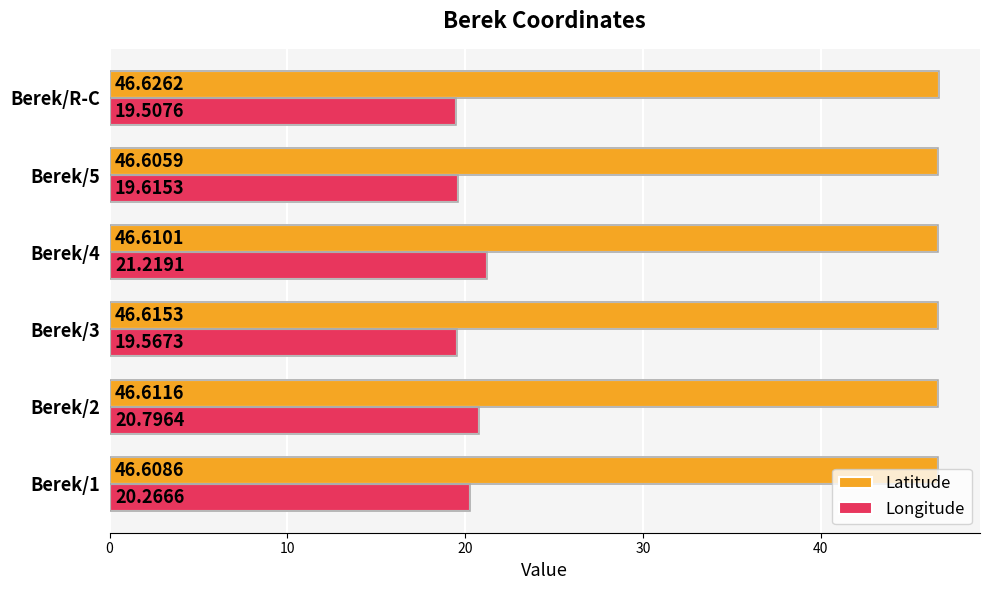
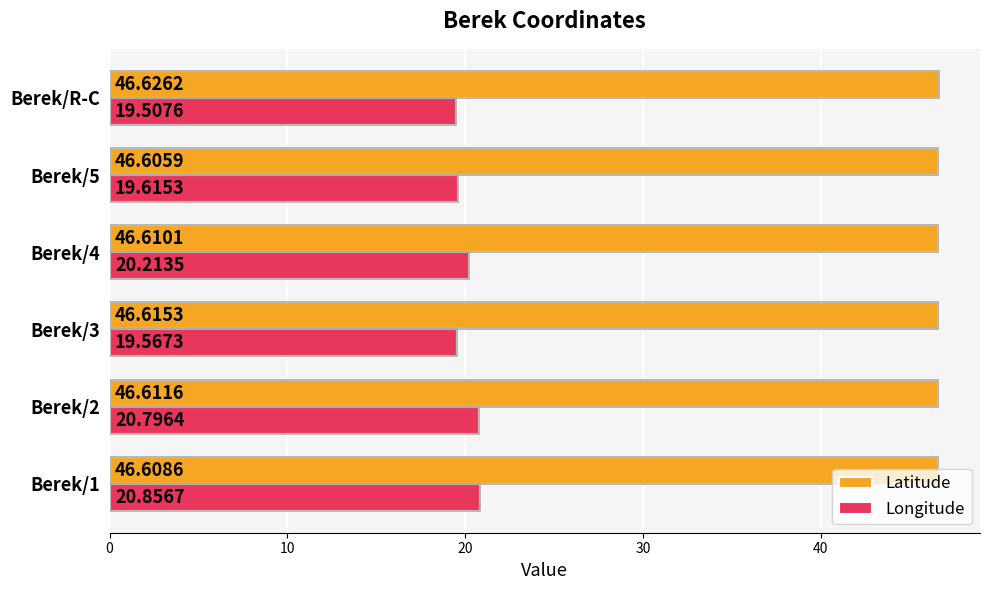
  {
    "Latitude": {
      "Berek/R-C": 46.6262,
      "Berek/5": 46.6059,
      "Berek/4": 46.6101,
      "Berek/3": 46.6153,
      "Berek/2": 46.6116
    },
    "Longitude": {
      "Berek/R-C": 19.5076,
      "Berek/5": 19.6153,
-     "Berek/4": 21.2191,
+     "Berek/4": 20.2135,
      "Berek/3": 19.5673,
      "Berek/2": 20.7964,
-     "Berek/1": 20.2666
+     "Berek/1": 20.8567
    }
  }
